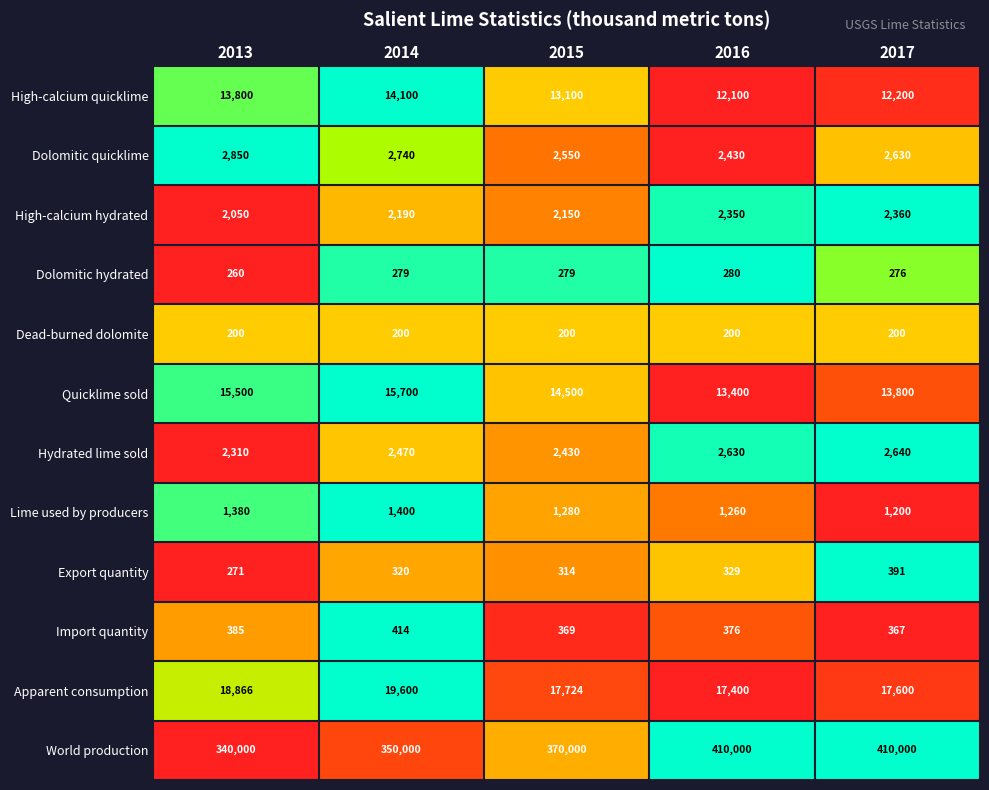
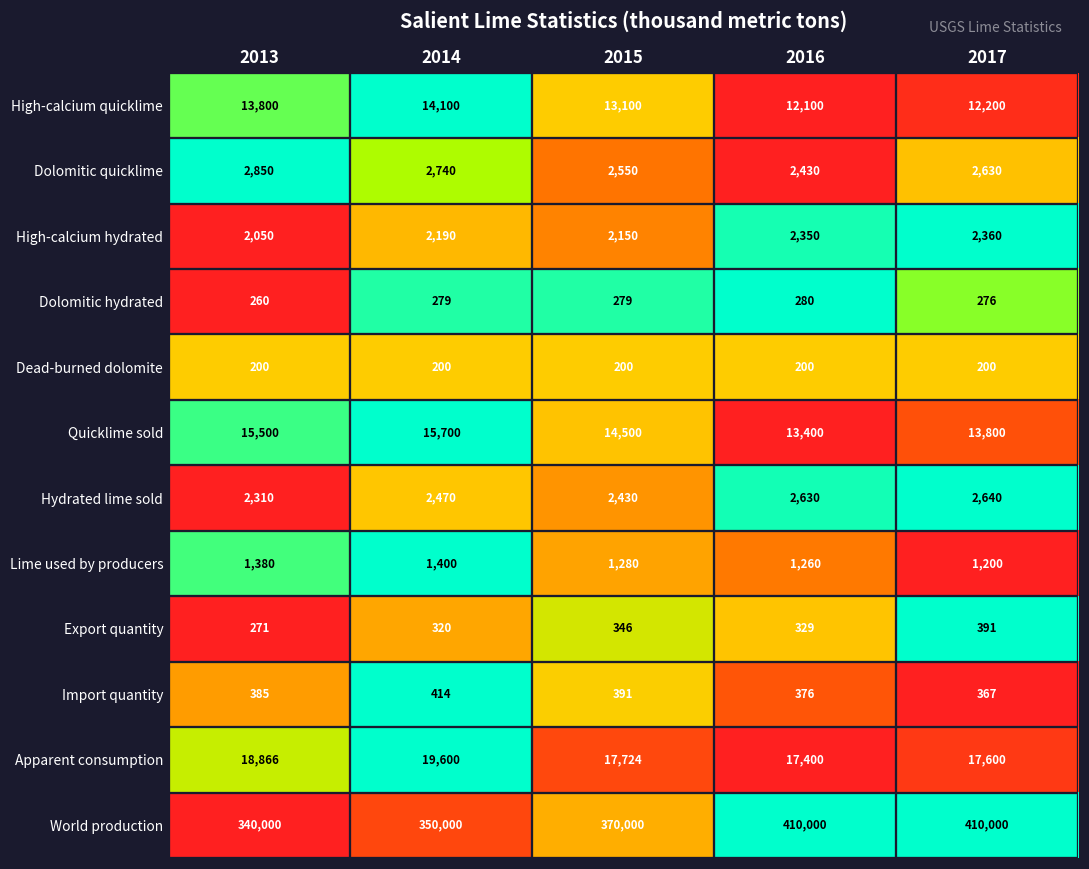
  {
    "High-calcium quicklime": {
      "2013": "13,800",
      "2014": "14,100",
      "2015": "13,100",
      "2016": "12,100",
      "2017": "12,200"
    },
    "Dolomitic quicklime": {
      "2013": "2,850",
      "2014": "2,740",
      "2015": "2,550",
      "2016": "2,430",
      "2017": "2,630"
    },
    "High-calcium hydrated": {
      "2013": "2,050",
      "2014": "2,190",
      "2015": "2,150",
      "2016": "2,350",
      "2017": "2,360"
    },
    "Dolomitic hydrated": {
      "2013": "260",
      "2014": "279",
      "2015": "279",
      "2016": "280",
      "2017": "276"
    },
    "Dead-burned dolomite": {
      "2013": "200",
      "2014": "200",
      "2015": "200",
      "2016": "200",
      "2017": "200"
    },
    "Quicklime sold": {
      "2013": "15,500",
      "2014": "15,700",
      "2015": "14,500",
      "2016": "13,400",
      "2017": "13,800"
    },
    "Hydrated lime sold": {
      "2013": "2,310",
      "2014": "2,470",
      "2015": "2,430",
      "2016": "2,630",
      "2017": "2,640"
    },
    "Lime used by producers": {
      "2013": "1,380",
      "2014": "1,400",
      "2015": "1,280",
      "2016": "1,260",
      "2017": "1,200"
    },
    "Export quantity": {
      "2013": "271",
      "2014": "320",
-     "2015": "314",
+     "2015": "346",
      "2016": "329",
      "2017": "391"
    },
    "Import quantity": {
      "2013": "385",
      "2014": "414",
-     "2015": "369",
+     "2015": "391",
      "2016": "376",
      "2017": "367"
    },
    "Apparent consumption": {
      "2013": "18,866",
      "2014": "19,600",
      "2015": "17,724",
      "2016": "17,400",
      "2017": "17,600"
    },
    "World production": {
      "2013": "340,000",
      "2014": "350,000",
      "2015": "370,000",
      "2016": "410,000",
      "2017": "410,000"
    }
  }
